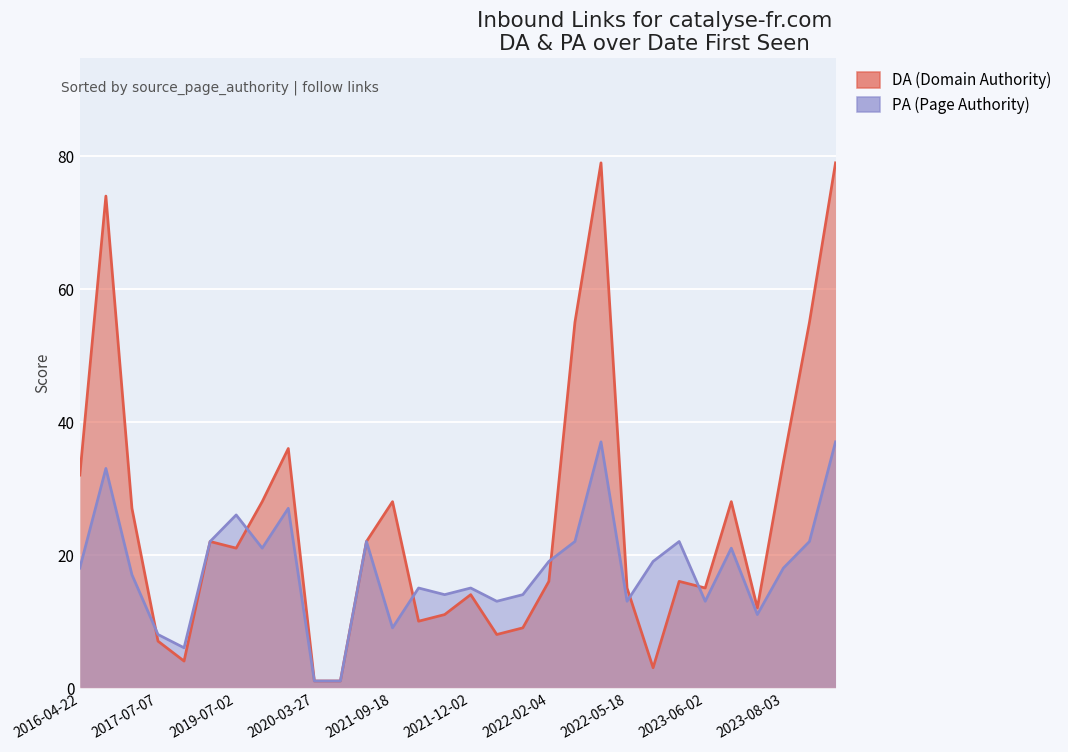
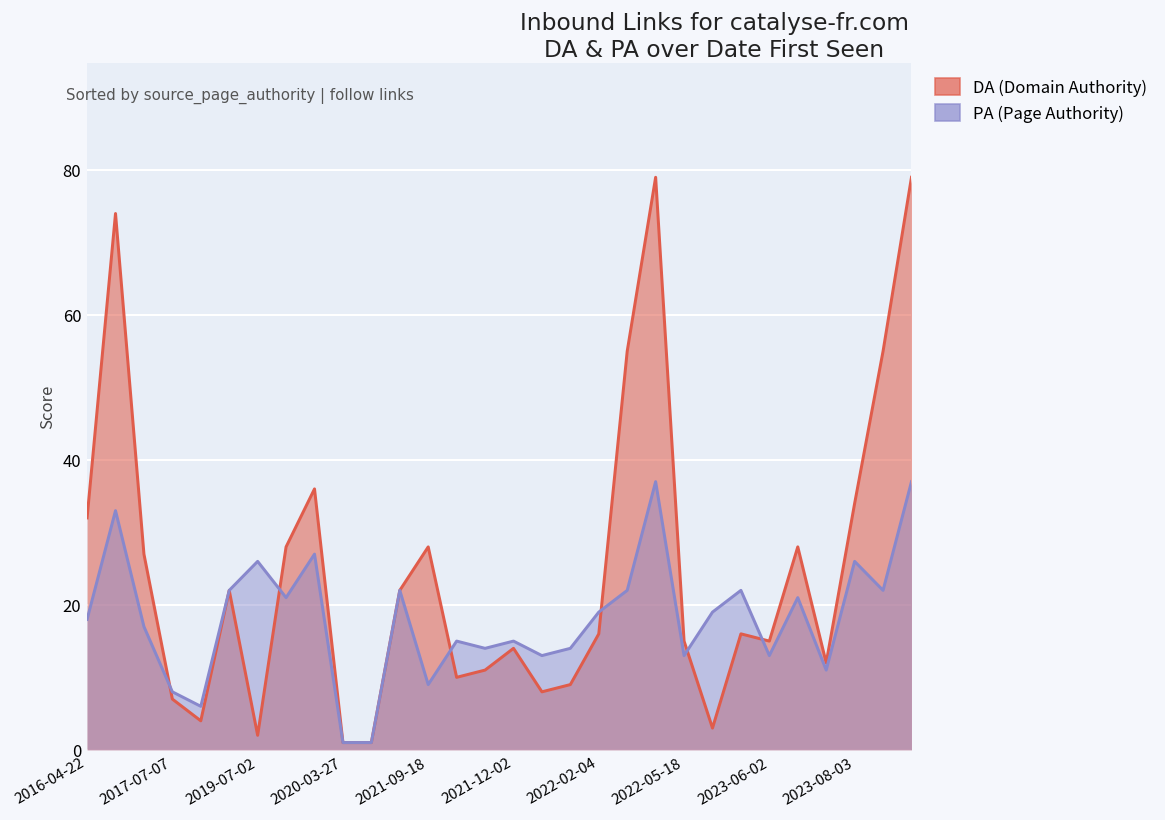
  {
    "DA (Domain Authority)": {
      "2016-04-22": 32,
      "2017-07-07": 7,
-     "2019-07-02": 21,
+     "2019-07-02": 2,
      "2021-09-18": 28,
      "2021-12-02": 14,
      "2022-02-04": 16,
      "2022-05-18": 15,
      "2023-06-02": 15,
      "2023-08-03": 34
    },
    "PA (Page Authority)": {
      "2016-04-22": 18,
      "2017-07-07": 8,
      "2019-07-02": 26,
      "2021-09-18": 9,
      "2021-12-02": 15,
      "2022-02-04": 19,
      "2022-05-18": 13,
      "2023-06-02": 13,
-     "2023-08-03": 18
+     "2023-08-03": 26
    }
  }
